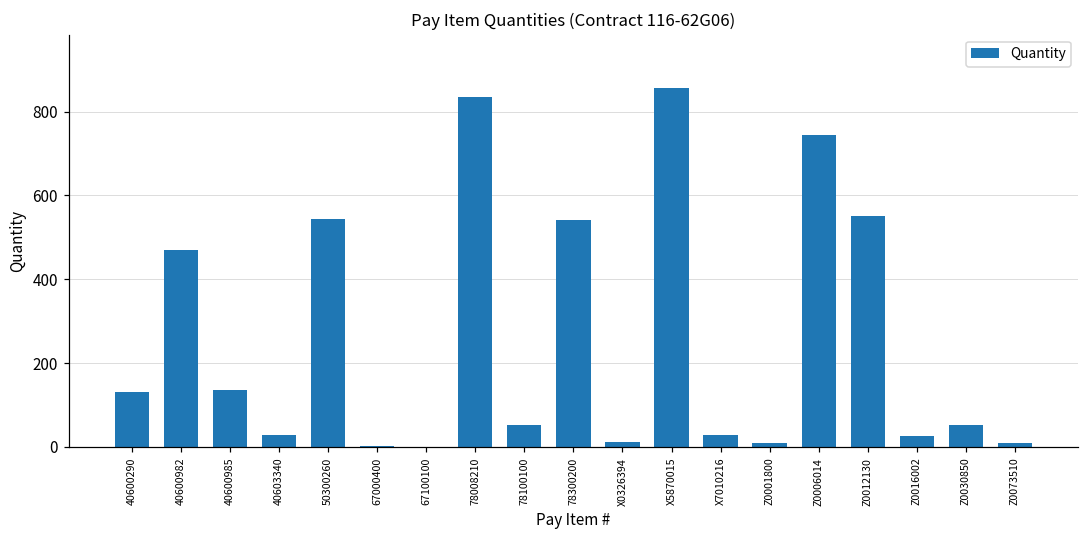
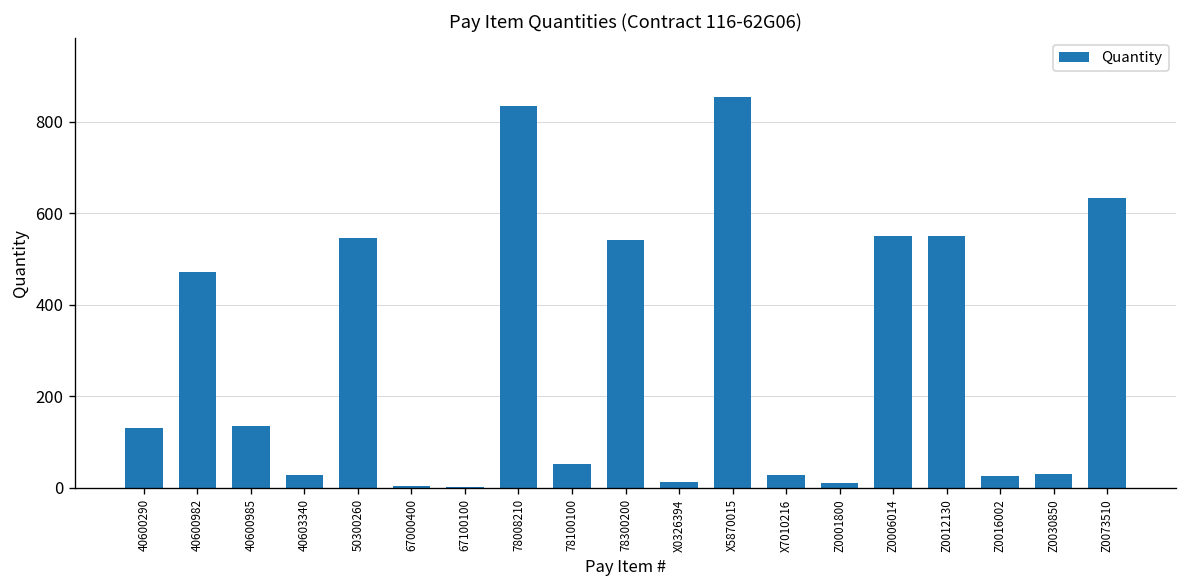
  {
    "40600290": 130,
    "40600982": 470,
    "40600985": 140,
    "40603340": 30,
    "50300260": 540,
    "78008210": 830,
    "78100100": 50,
    "78300200": 540,
    "X0326394": 10,
    "X5870015": 860,
    "X7010216": 30,
    "Z0001800": 10,
-   "Z0006014": 740,
+   "Z0006014": 550,
    "Z0012130": 550,
    "Z0016002": 30,
-   "Z0030850": 50,
-   "Z0073510": 10
+   "Z0030850": 30,
+   "Z0073510": 630
  }
